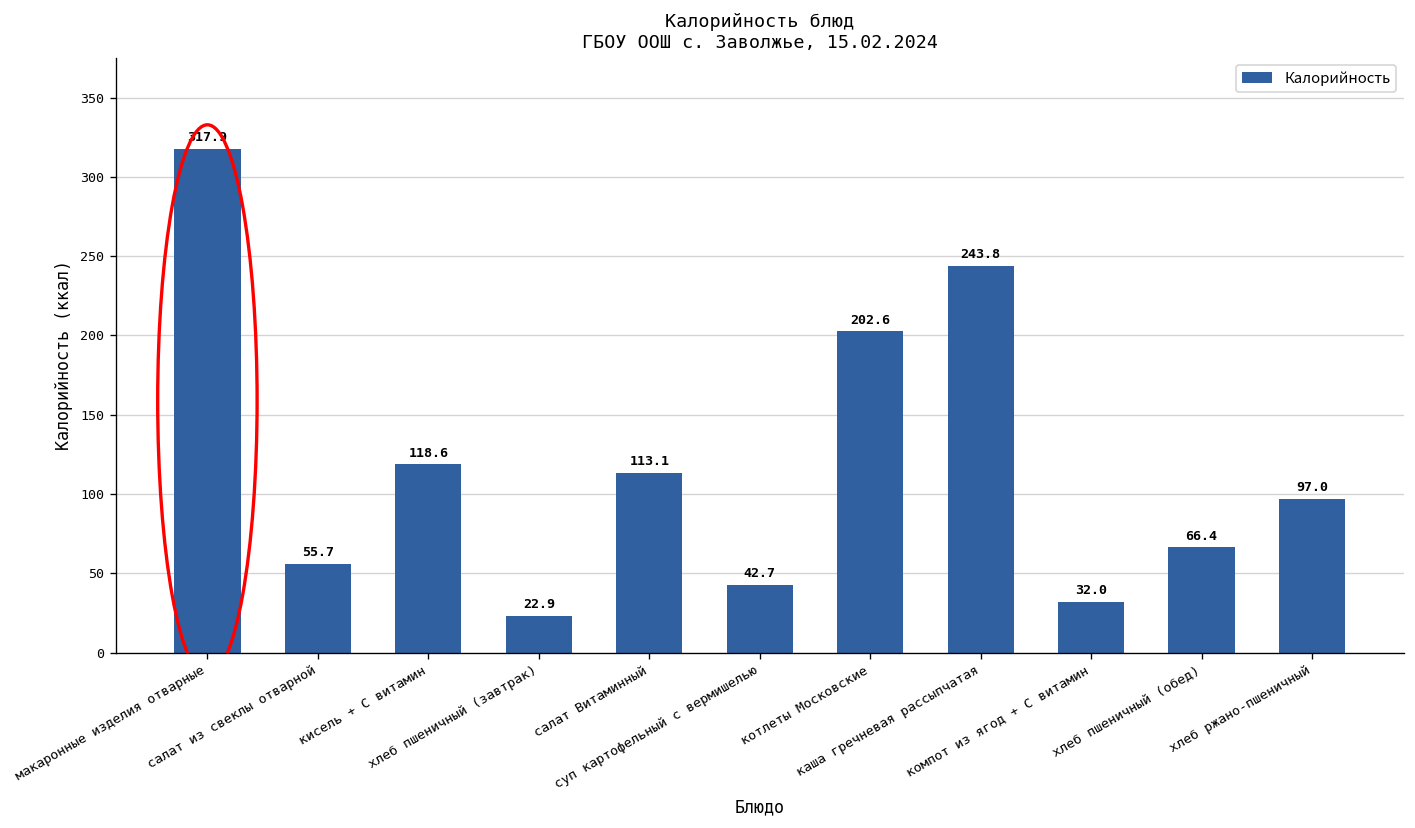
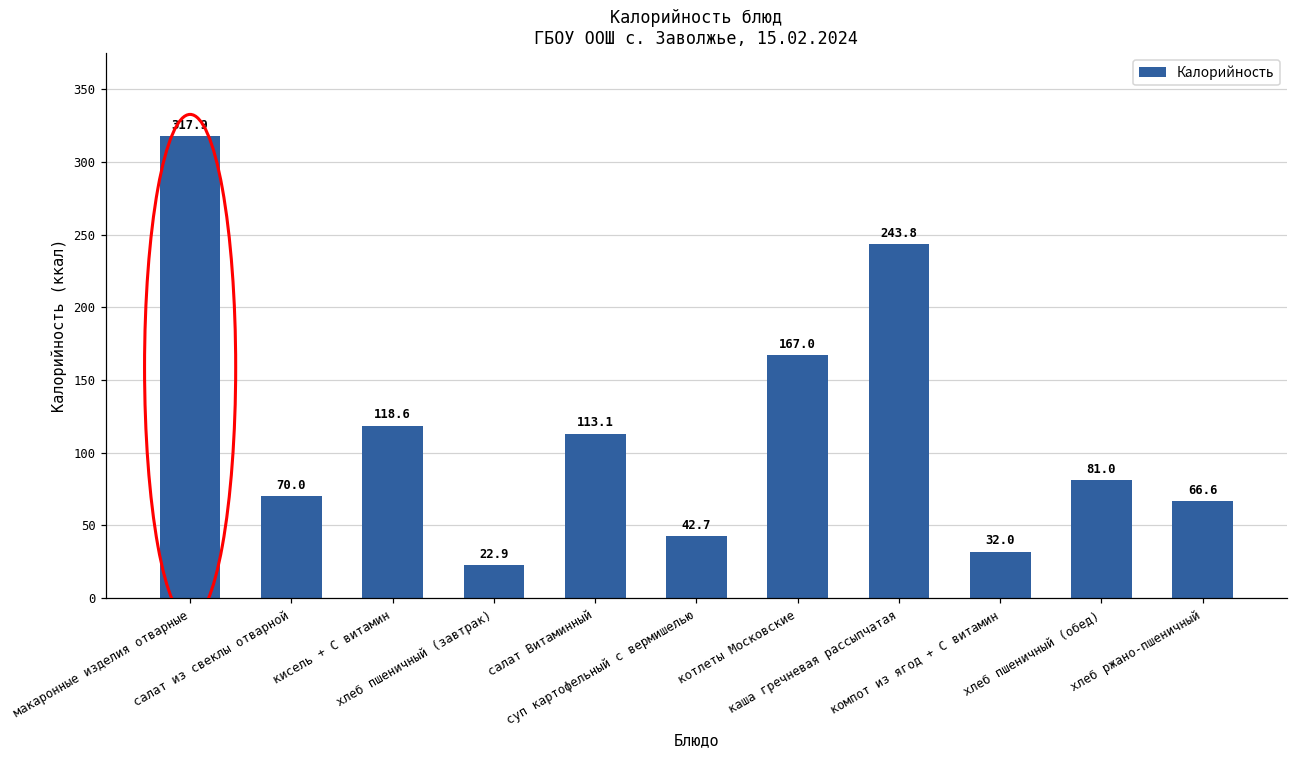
  {
    "макаронные изделия отварные": 317.9,
-   "салат из свеклы отварной": 55.7,
+   "салат из свеклы отварной": 70.0,
    "кисель + С витамин": 118.6,
    "хлеб пшеничный (завтрак)": 22.9,
    "салат Витаминный": 113.1,
    "суп картофельный с вермишелью": 42.7,
-   "котлеты Московские": 202.6,
+   "котлеты Московские": 167.0,
    "каша гречневая рассыпчатая": 243.8,
    "компот из ягод + С витамин": 32.0,
-   "хлеб пшеничный (обед)": 66.4,
-   "хлеб ржано-пшеничный": 97.0
+   "хлеб пшеничный (обед)": 81.0,
+   "хлеб ржано-пшеничный": 66.6
  }
